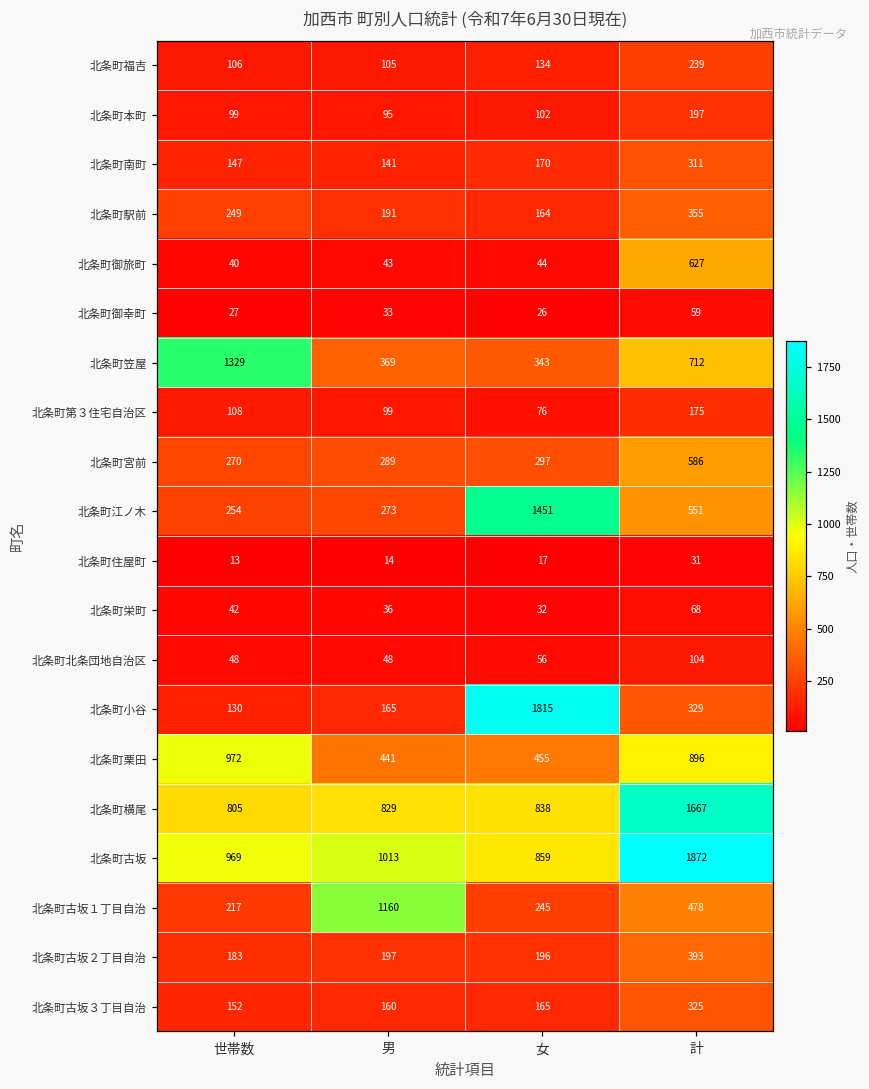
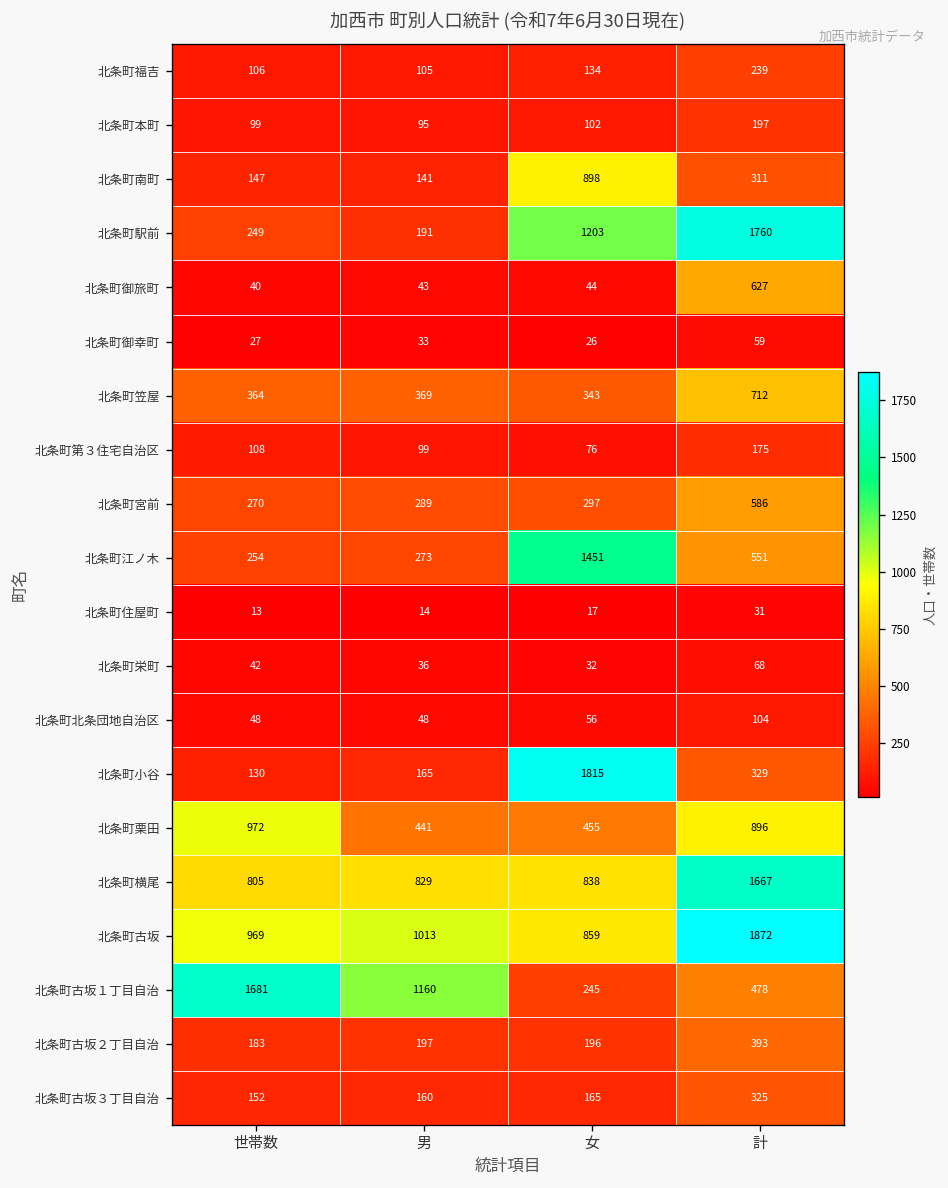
  {
    "北条町福吉": {
      "世帯数": 106,
      "男": 105,
      "女": 134,
      "計": 239
    },
    "北条町本町": {
      "世帯数": 99,
      "男": 95,
      "女": 102,
      "計": 197
    },
    "北条町南町": {
      "世帯数": 147,
      "男": 141,
-     "女": 170,
+     "女": 898,
      "計": 311
    },
    "北条町駅前": {
      "世帯数": 249,
      "男": 191,
-     "女": 164,
-     "計": 355
+     "女": 1203,
+     "計": 1760
    },
    "北条町御旅町": {
      "世帯数": 40,
      "男": 43,
      "女": 44,
      "計": 627
    },
    "北条町御幸町": {
      "世帯数": 27,
      "男": 33,
      "女": 26,
      "計": 59
    },
    "北条町笠屋": {
-     "世帯数": 1329,
+     "世帯数": 364,
      "男": 369,
      "女": 343,
      "計": 712
    },
    "北条町第３住宅自治区": {
      "世帯数": 108,
      "男": 99,
      "女": 76,
      "計": 175
    },
    "北条町宮前": {
      "世帯数": 270,
      "男": 289,
      "女": 297,
      "計": 586
    },
    "北条町江ノ木": {
      "世帯数": 254,
      "男": 273,
      "女": 1451,
      "計": 551
    },
    "北条町住屋町": {
      "世帯数": 13,
      "男": 14,
      "女": 17,
      "計": 31
    },
    "北条町栄町": {
      "世帯数": 42,
      "男": 36,
      "女": 32,
      "計": 68
    },
    "北条町北条団地自治区": {
      "世帯数": 48,
      "男": 48,
      "女": 56,
      "計": 104
    },
    "北条町小谷": {
      "世帯数": 130,
      "男": 165,
      "女": 1815,
      "計": 329
    },
    "北条町栗田": {
      "世帯数": 972,
      "男": 441,
      "女": 455,
      "計": 896
    },
    "北条町横尾": {
      "世帯数": 805,
      "男": 829,
      "女": 838,
      "計": 1667
    },
    "北条町古坂": {
      "世帯数": 969,
      "男": 1013,
      "女": 859,
      "計": 1872
    },
    "北条町古坂１丁目自治": {
-     "世帯数": 217,
+     "世帯数": 1681,
      "男": 1160,
      "女": 245,
      "計": 478
    },
    "北条町古坂２丁目自治": {
      "世帯数": 183,
      "男": 197,
      "女": 196,
      "計": 393
    },
    "北条町古坂３丁目自治": {
      "世帯数": 152,
      "男": 160,
      "女": 165,
      "計": 325
    }
  }
